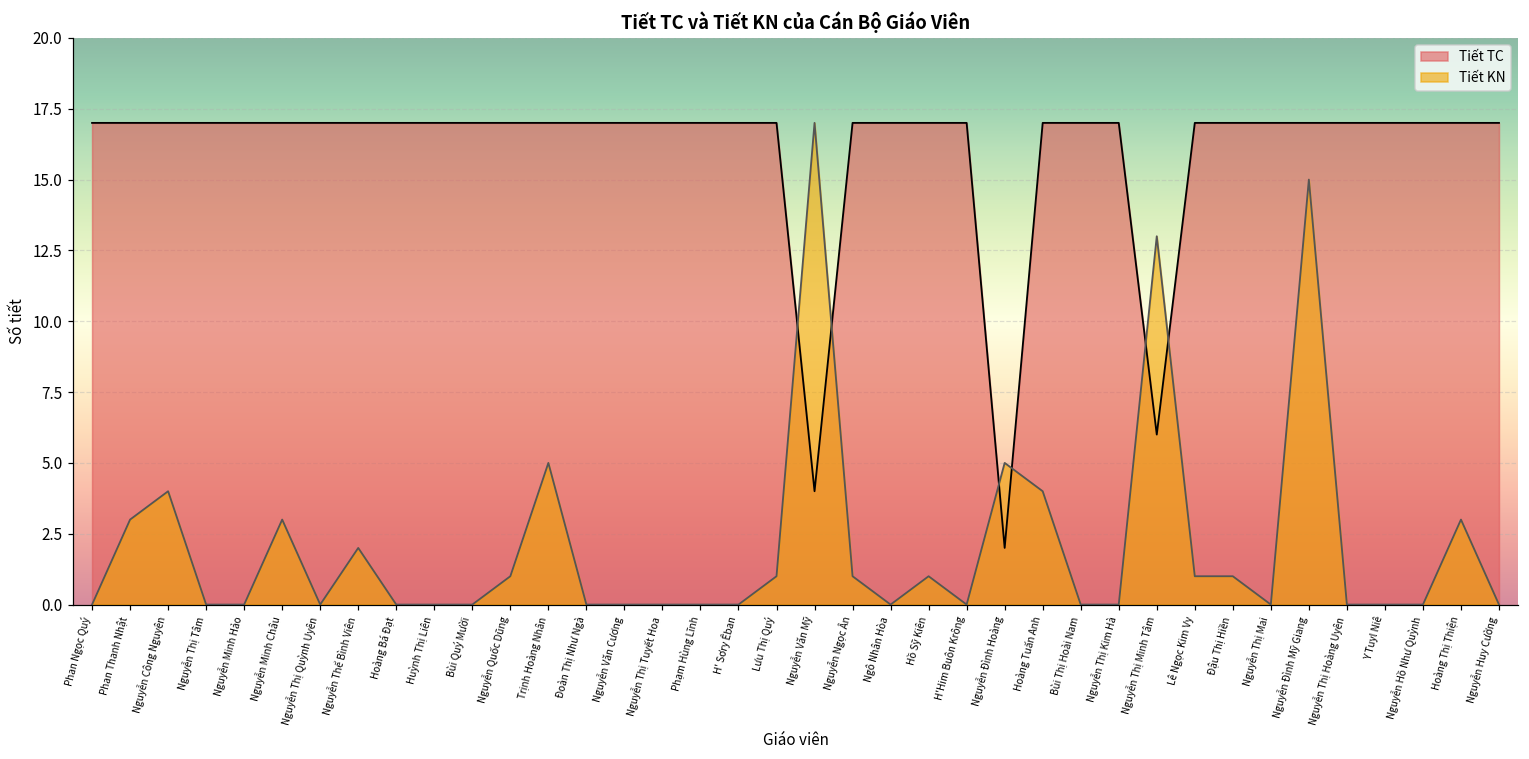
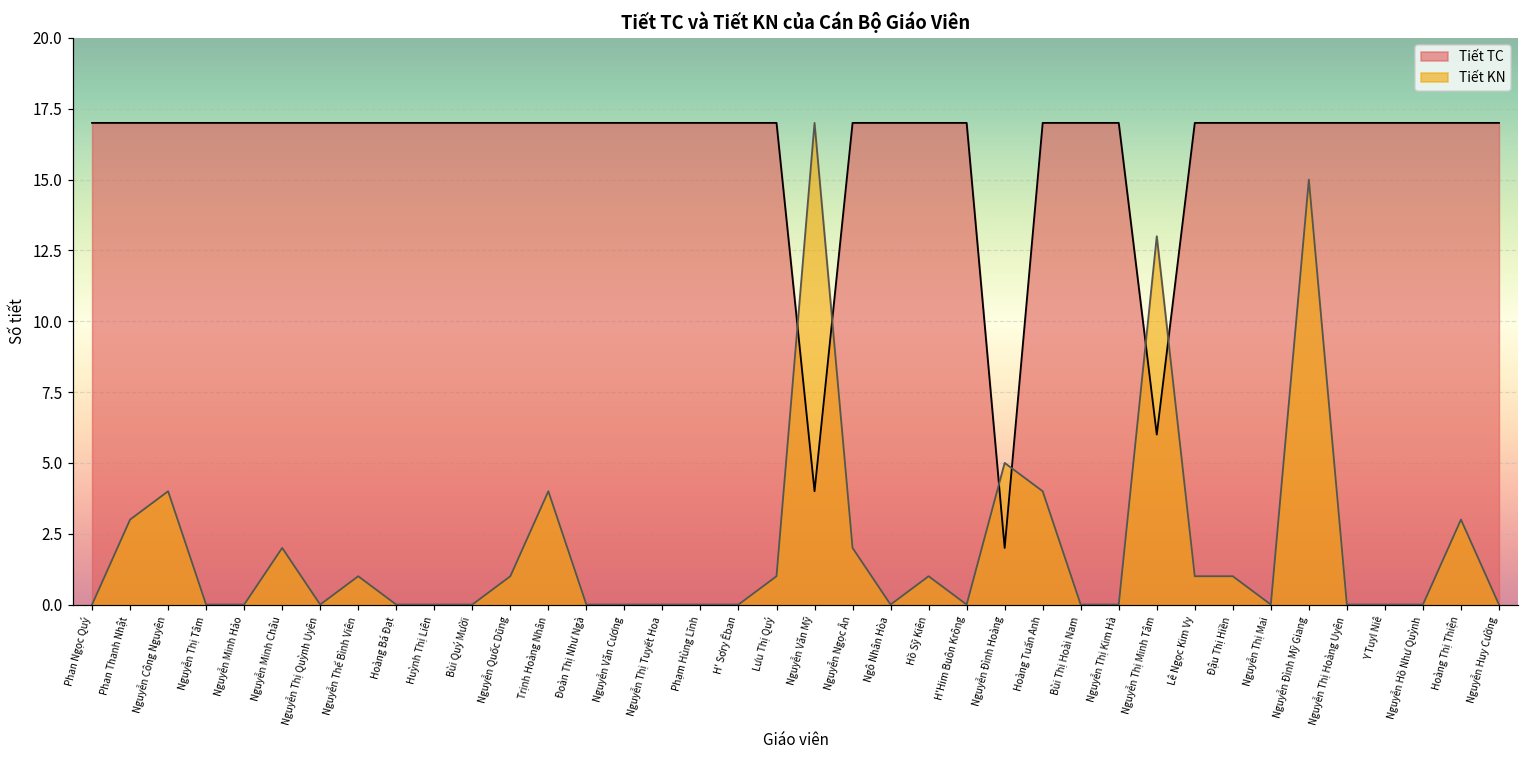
  {
    "Tiết TC": {
      "Phan Ngọc Quý": 17,
      "Phan Thanh Nhật": 17,
      "Nguyễn Công Nguyên": 17,
      "Nguyễn Thị Tâm": 17,
      "Nguyễn Minh Hảo": 17,
      "Nguyễn Minh Châu": 17,
      "Nguyễn Thị Quỳnh Uyên": 17,
      "Nguyễn Thể Bình Viên": 17,
      "Hoàng Bá Đạt": 17,
      "Huỳnh Thị Liên": 17,
      "Bùi Quý Mười": 17,
      "Nguyễn Quốc Dũng": 17,
      "Trịnh Hoàng Nhân": 17,
      "Đoàn Thị Như Ngà": 17,
      "Nguyễn Văn Cương": 17,
      "Nguyễn Thị Tuyết Hoa": 17,
      "Phạm Hùng Lĩnh": 17,
      "H' Sơry Êban": 17,
      "Lưu Thị Quý": 17,
      "Nguyễn Văn Mỹ": 4,
      "Nguyễn Ngọc Ân": 17,
      "Ngô Nhân Hòa": 17,
      "Hồ Sỹ Kiên": 17,
      "H'Him Buôn Krông": 17,
      "Nguyễn Đình Hoàng": 2,
      "Hoàng Tuấn Anh": 17,
      "Bùi Thị Hoài Nam": 17,
      "Nguyễn Thị Kim Hà": 17,
      "Nguyễn Thị Minh Tâm": 6,
      "Lê Ngọc Kim Vy": 17,
      "Đậu Thị Hiền": 17,
      "Nguyễn Thị Mai": 17,
      "Nguyễn Đình Mỹ Giang": 17,
      "Nguyễn Thị Hoàng Uyên": 17,
      "Y Tuyl Niê": 17,
      "Nguyễn Hồ Như Quỳnh": 17,
      "Hoàng Thị Thiện": 17,
      "Nguyễn Huy Cường": 17
    },
    "Tiết KN": {
      "Phan Ngọc Quý": 0,
      "Phan Thanh Nhật": 3,
      "Nguyễn Công Nguyên": 4,
      "Nguyễn Thị Tâm": 0,
      "Nguyễn Minh Hảo": 0,
-     "Nguyễn Minh Châu": 3,
+     "Nguyễn Minh Châu": 2,
      "Nguyễn Thị Quỳnh Uyên": 0,
-     "Nguyễn Thể Bình Viên": 2,
+     "Nguyễn Thể Bình Viên": 1,
      "Hoàng Bá Đạt": 0,
      "Huỳnh Thị Liên": 0,
      "Bùi Quý Mười": 0,
      "Nguyễn Quốc Dũng": 1,
-     "Trịnh Hoàng Nhân": 5,
+     "Trịnh Hoàng Nhân": 4,
      "Đoàn Thị Như Ngà": 0,
      "Nguyễn Văn Cương": 0,
      "Nguyễn Thị Tuyết Hoa": 0,
      "Phạm Hùng Lĩnh": 0,
      "H' Sơry Êban": 0,
      "Lưu Thị Quý": 1,
      "Nguyễn Văn Mỹ": 17,
-     "Nguyễn Ngọc Ân": 1,
+     "Nguyễn Ngọc Ân": 2,
      "Ngô Nhân Hòa": 0,
      "Hồ Sỹ Kiên": 1,
      "H'Him Buôn Krông": 0,
      "Nguyễn Đình Hoàng": 5,
      "Hoàng Tuấn Anh": 4,
      "Bùi Thị Hoài Nam": 0,
      "Nguyễn Thị Kim Hà": 0,
      "Nguyễn Thị Minh Tâm": 13,
      "Lê Ngọc Kim Vy": 1,
      "Đậu Thị Hiền": 1,
      "Nguyễn Thị Mai": 0,
      "Nguyễn Đình Mỹ Giang": 15,
      "Nguyễn Thị Hoàng Uyên": 0,
      "Y Tuyl Niê": 0,
      "Nguyễn Hồ Như Quỳnh": 0,
      "Hoàng Thị Thiện": 3,
      "Nguyễn Huy Cường": 0
    }
  }
